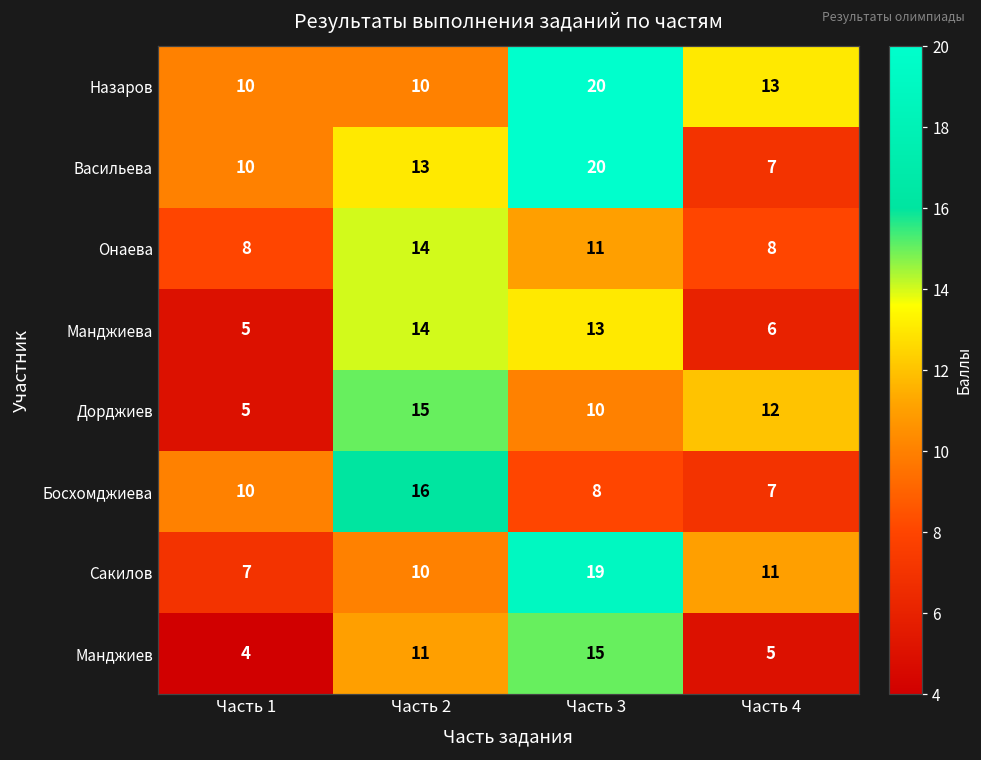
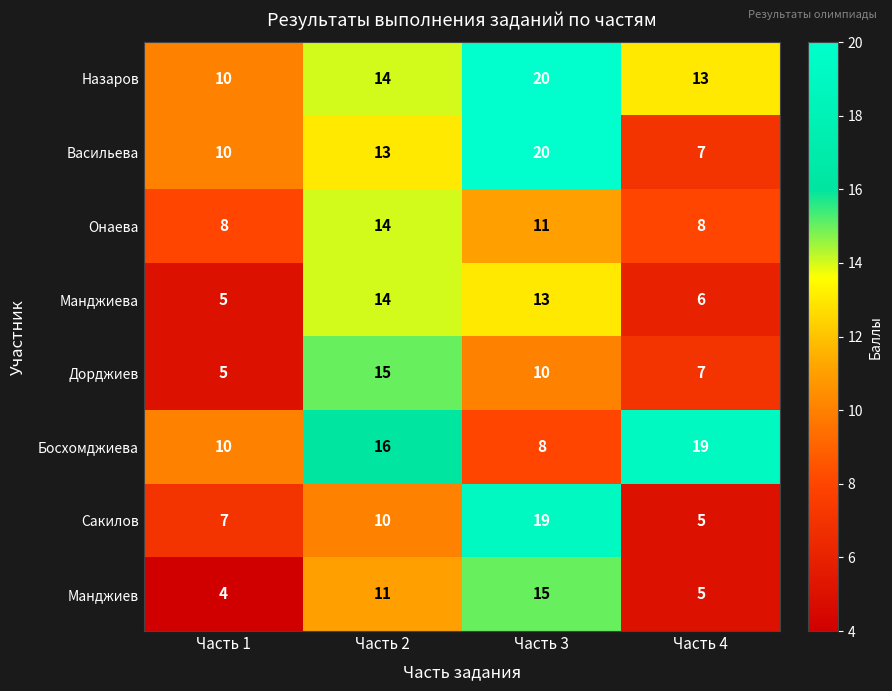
  {
    "Назаров": {
      "Часть 1": 10,
-     "Часть 2": 10,
+     "Часть 2": 14,
      "Часть 3": 20,
      "Часть 4": 13
    },
    "Васильева": {
      "Часть 1": 10,
      "Часть 2": 13,
      "Часть 3": 20,
      "Часть 4": 7
    },
    "Онаева": {
      "Часть 1": 8,
      "Часть 2": 14,
      "Часть 3": 11,
      "Часть 4": 8
    },
    "Манджиева": {
      "Часть 1": 5,
      "Часть 2": 14,
      "Часть 3": 13,
      "Часть 4": 6
    },
    "Дорджиев": {
      "Часть 1": 5,
      "Часть 2": 15,
      "Часть 3": 10,
-     "Часть 4": 12
+     "Часть 4": 7
    },
    "Босхомджиева": {
      "Часть 1": 10,
      "Часть 2": 16,
      "Часть 3": 8,
-     "Часть 4": 7
+     "Часть 4": 19
    },
    "Сакилов": {
      "Часть 1": 7,
      "Часть 2": 10,
      "Часть 3": 19,
-     "Часть 4": 11
+     "Часть 4": 5
    },
    "Манджиев": {
      "Часть 1": 4,
      "Часть 2": 11,
      "Часть 3": 15,
      "Часть 4": 5
    }
  }
